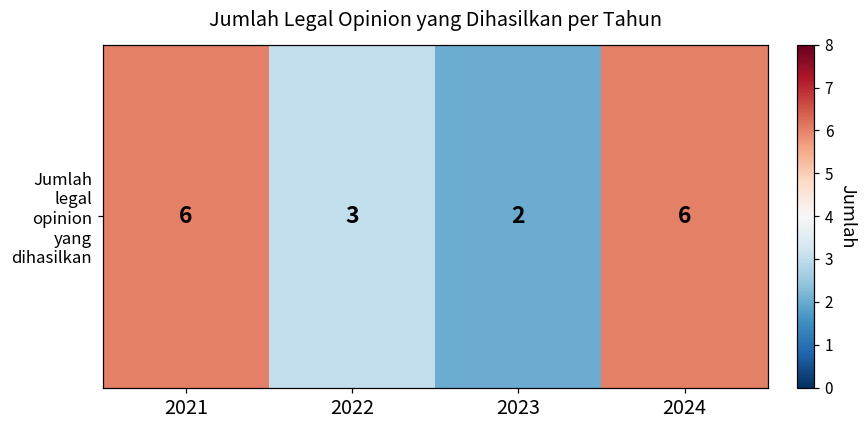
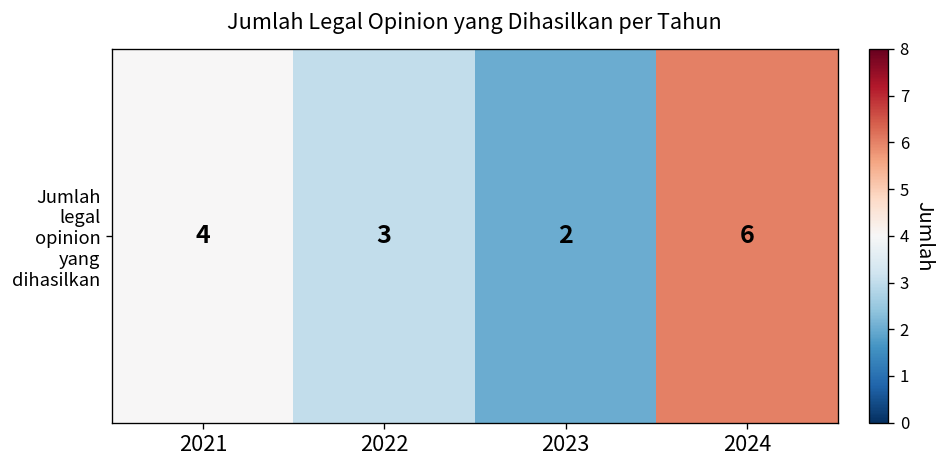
  {
    "Jumlah legal opinion yang dihasilkan": {
-     "2021": 6,
+     "2021": 4,
      "2022": 3,
      "2023": 2,
      "2024": 6
    }
  }
